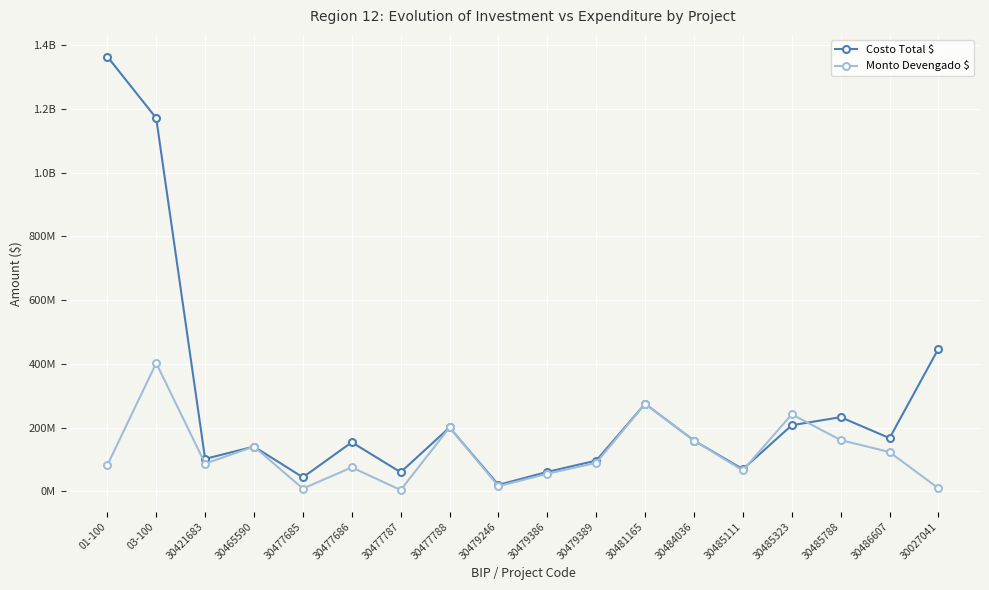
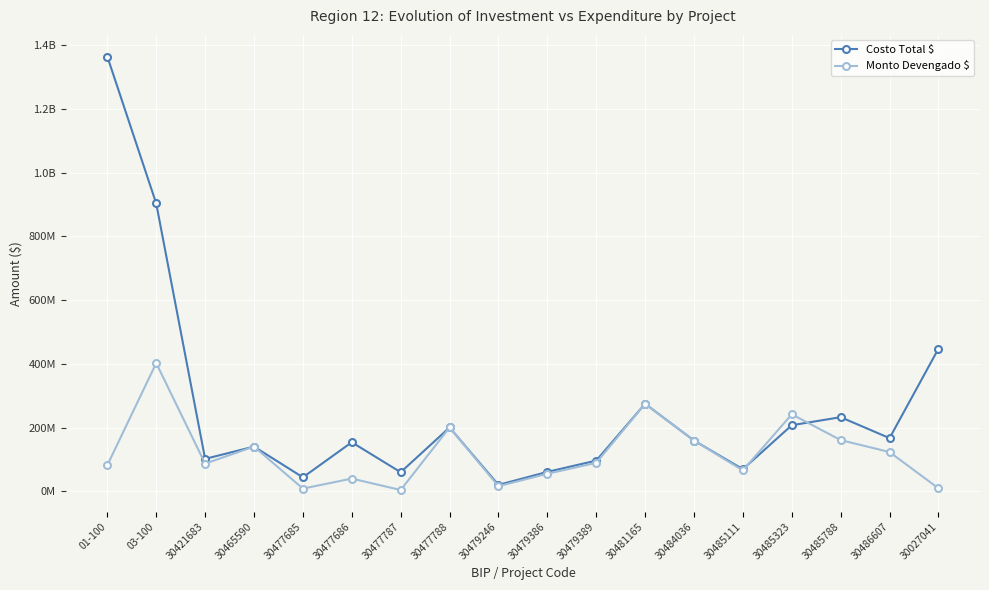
  {
    "Costo Total $": {
      "01-100": 1360000000,
-     "03-100": 1170000000,
+     "03-100": 900000000,
      "30421683": 100000000,
      "30477685": 40000000,
      "30477686": 150000000,
      "30477787": 60000000,
      "30485323": 210000000,
      "30485788": 230000000,
      "30486607": 170000000,
      "30027041": 450000000
    },
    "Monto Devengado $": {
      "01-100": 80000000,
      "03-100": 400000000,
      "30421683": 90000000,
      "30477685": 10000000,
-     "30477686": 80000000,
+     "30477686": 40000000,
      "30477787": 0,
      "30485323": 240000000,
      "30485788": 160000000,
      "30486607": 120000000,
      "30027041": 10000000
    }
  }
